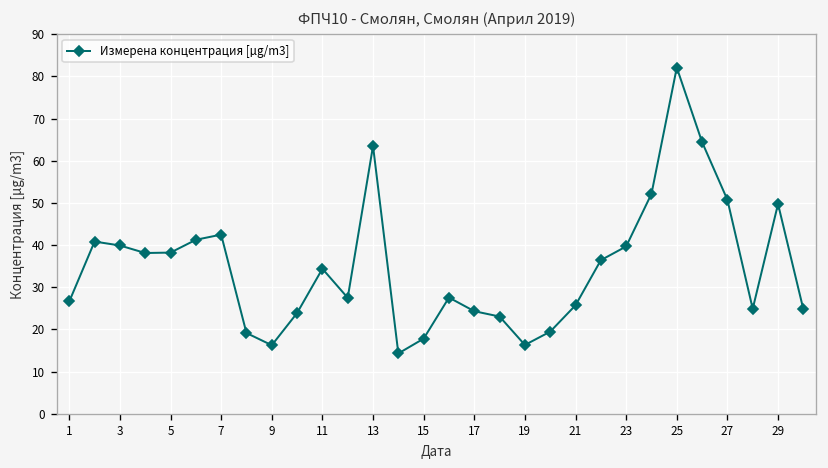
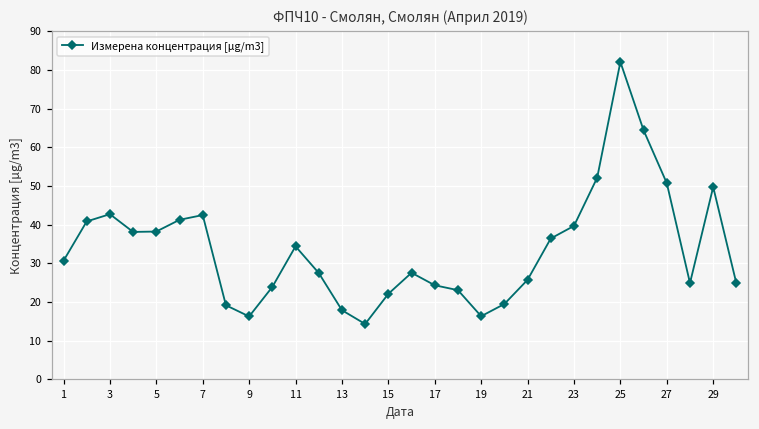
  {
-   "1": 27,
-   "3": 40,
+   "1": 31,
+   "3": 43,
    "5": 38,
    "7": 42,
    "9": 16,
    "11": 34,
-   "13": 64,
-   "15": 18,
+   "13": 18,
+   "15": 22,
    "17": 24,
    "19": 16,
    "21": 26,
    "23": 40,
    "25": 82,
    "27": 51,
    "29": 50
  }
